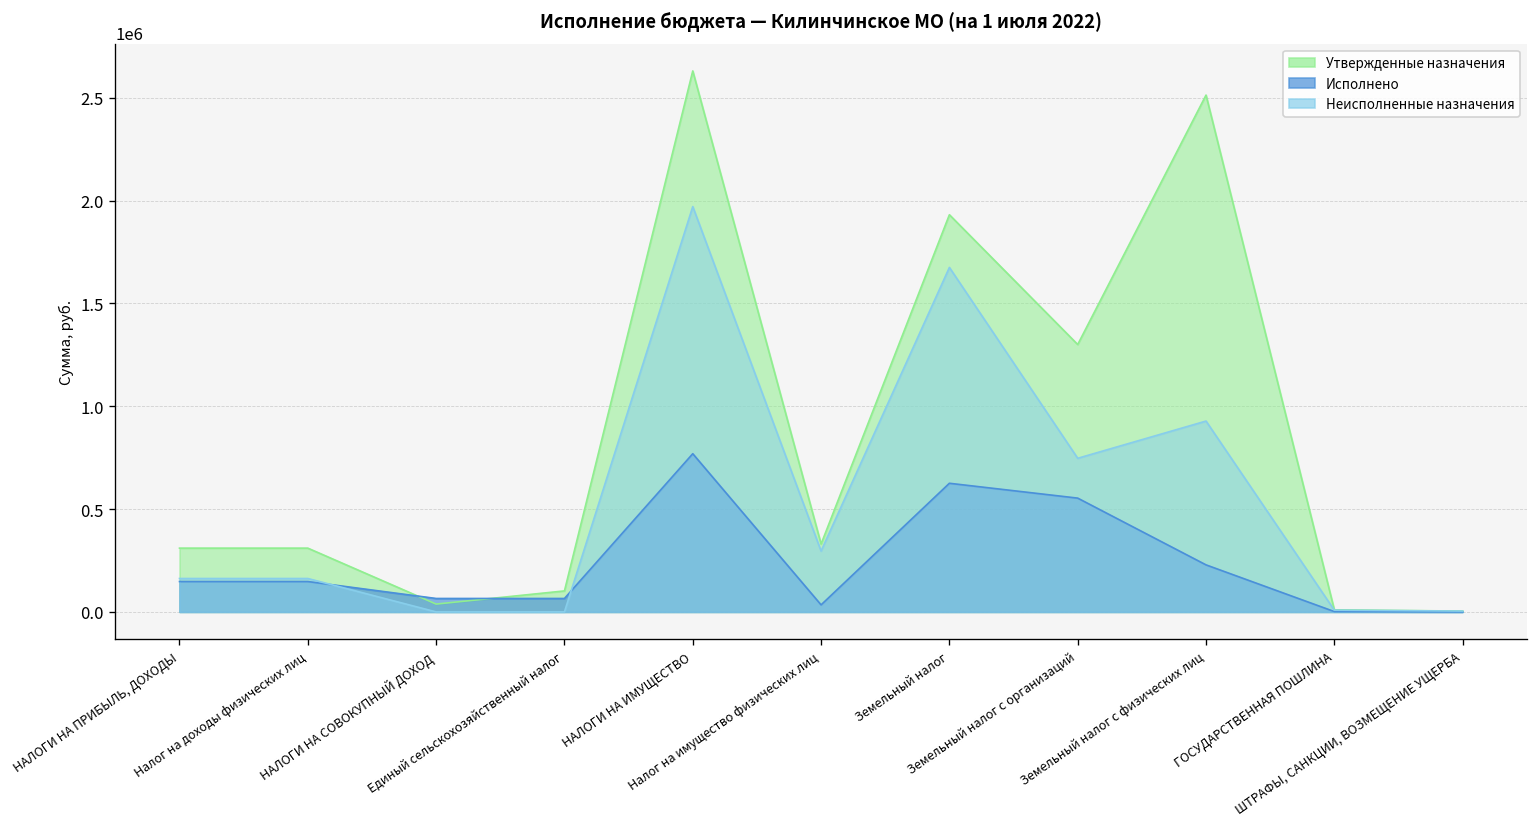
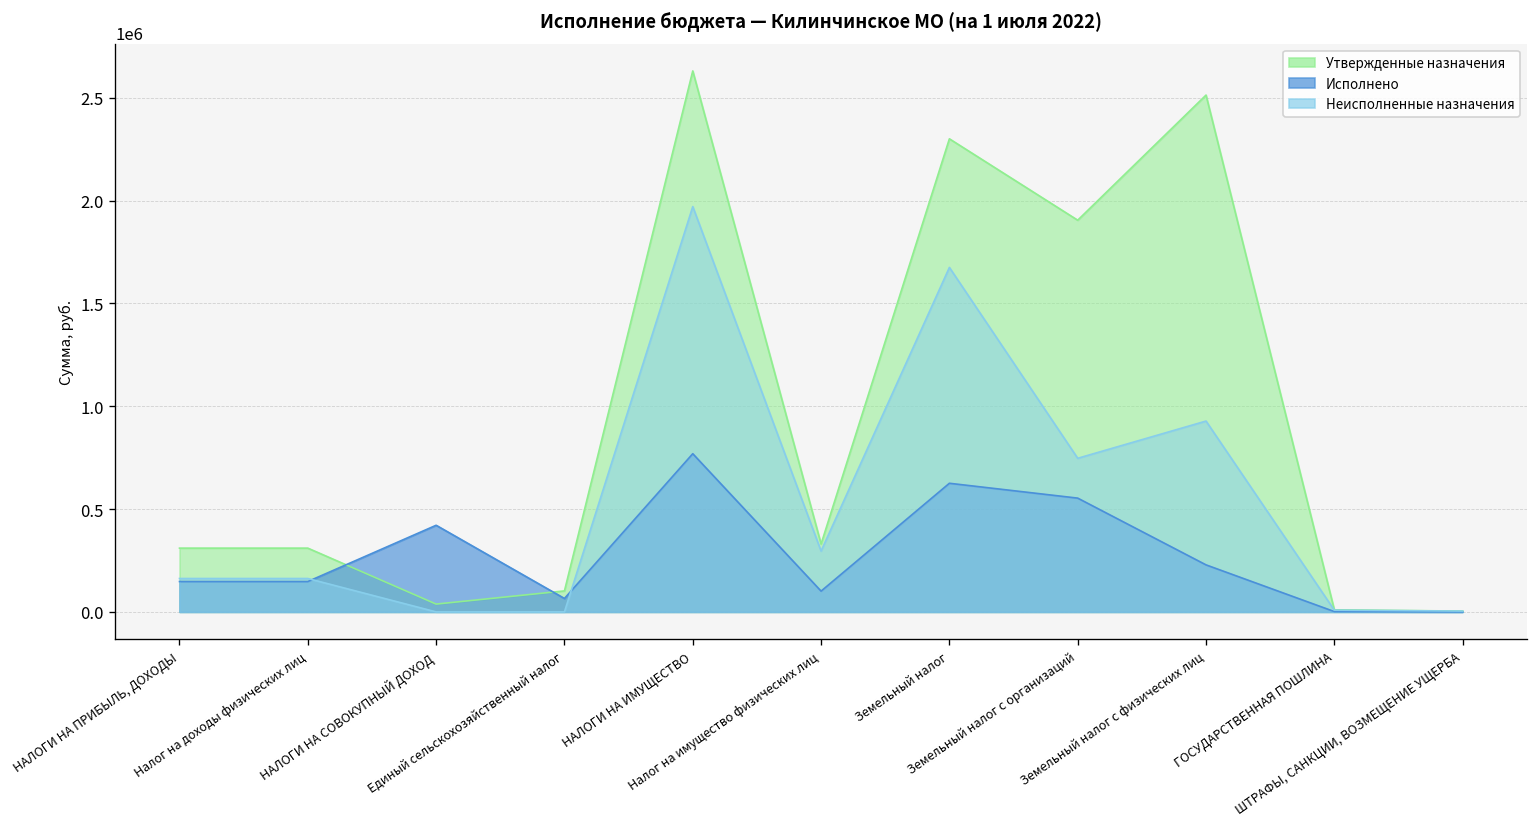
  {
    "Утвержденные назначения": {
      "НАЛОГИ НА ПРИБЫЛЬ, ДОХОДЫ": 310000,
      "Налог на доходы физических лиц": 310000,
      "НАЛОГИ НА СОВОКУПНЫЙ ДОХОД": 40000,
      "Единый сельскохозяйственный налог": 100000,
      "НАЛОГИ НА ИМУЩЕСТВО": 2630000,
      "Налог на имущество физических лиц": 330000,
-     "Земельный налог": 1930000,
-     "Земельный налог с организаций": 1300000,
+     "Земельный налог": 2300000,
+     "Земельный налог с организаций": 1900000,
      "Земельный налог с физических лиц": 2510000
    },
    "Исполнено": {
-     "НАЛОГИ НА СОВОКУПНЫЙ ДОХОД": 70000,
+     "НАЛОГИ НА СОВОКУПНЫЙ ДОХОД": 420000,
      "Единый сельскохозяйственный налог": 70000,
      "НАЛОГИ НА ИМУЩЕСТВО": 770000,
-     "Налог на имущество физических лиц": 30000,
+     "Налог на имущество физических лиц": 100000,
      "Земельный налог": 630000,
      "Земельный налог с организаций": 550000,
      "Земельный налог с физических лиц": 230000
    },
    "Неисполненные назначения": {
      "НАЛОГИ НА СОВОКУПНЫЙ ДОХОД": 0,
      "Единый сельскохозяйственный налог": 0,
      "НАЛОГИ НА ИМУЩЕСТВО": 1970000,
      "Налог на имущество физических лиц": 300000,
      "Земельный налог": 1670000,
      "Земельный налог с организаций": 750000,
      "Земельный налог с физических лиц": 930000
    }
  }
